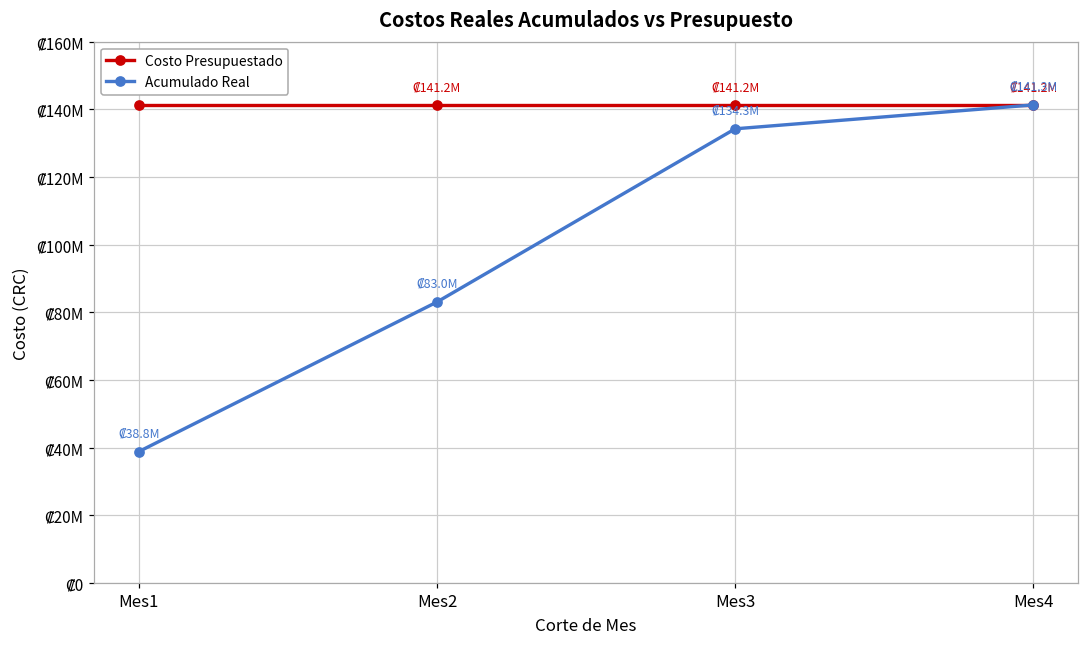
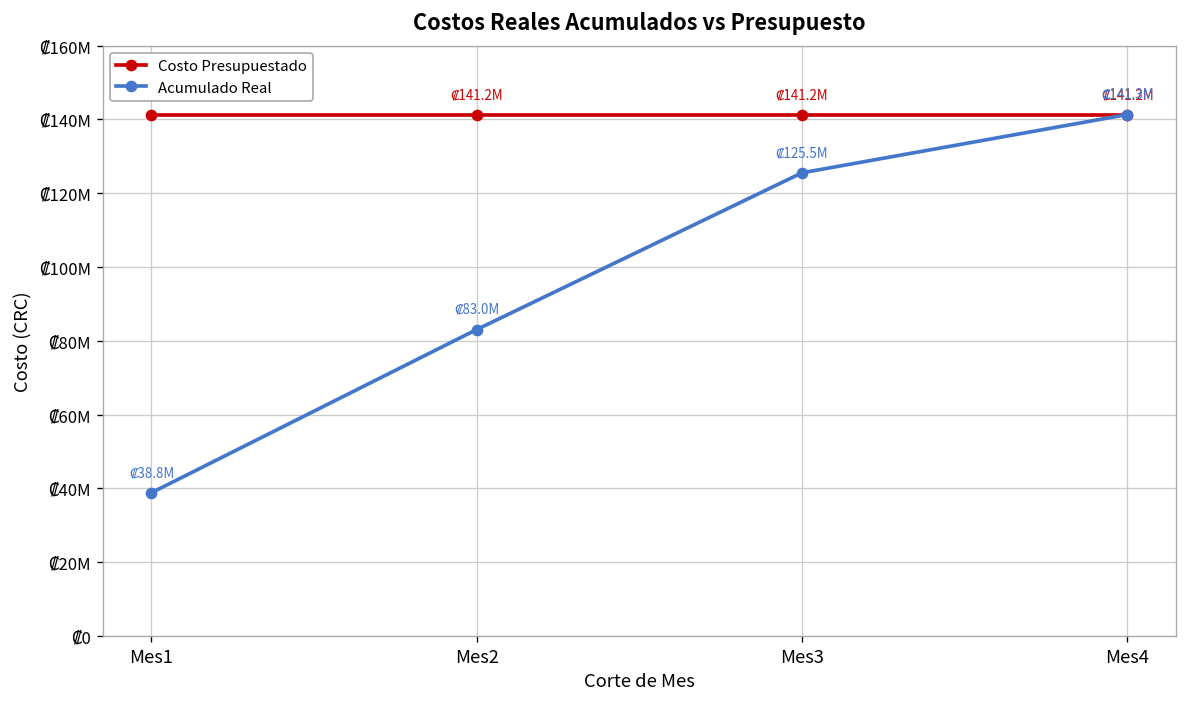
  {
    "Costo Presupuestado": {
      "Mes2": "141.2M",
      "Mes3": "141.2M"
    },
    "Acumulado Real": {
      "Mes1": "38.8M",
      "Mes2": "83.0M",
-     "Mes3": "134.3M"
+     "Mes3": "125.5M"
    }
  }
